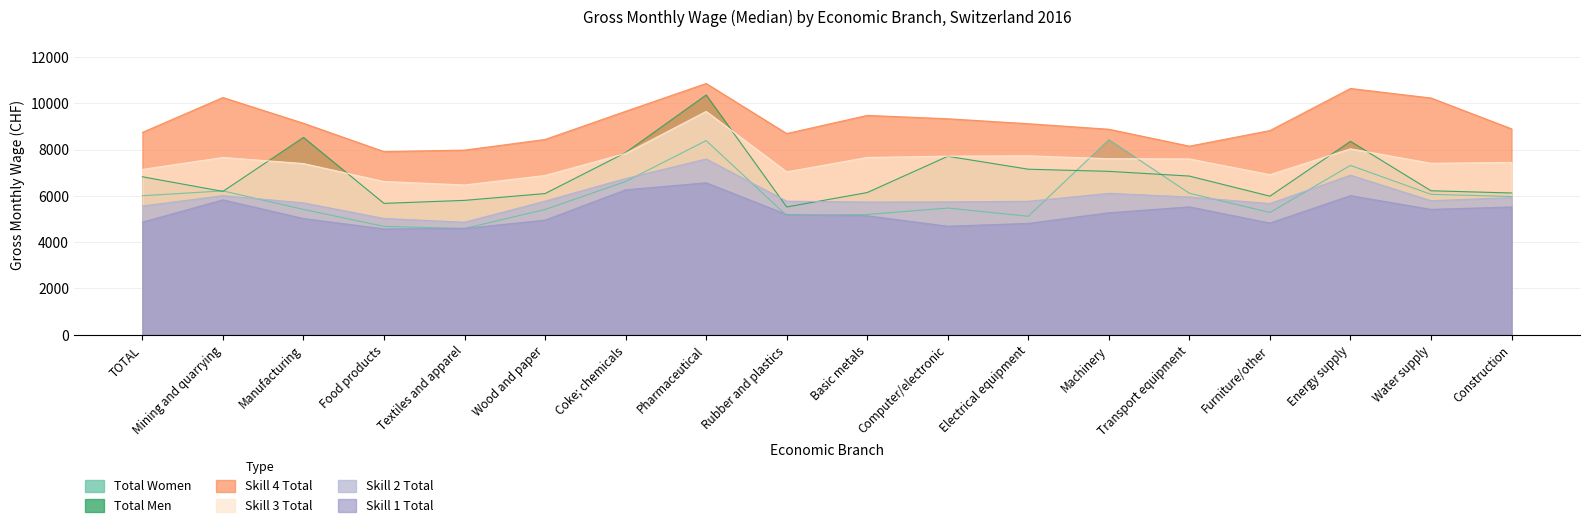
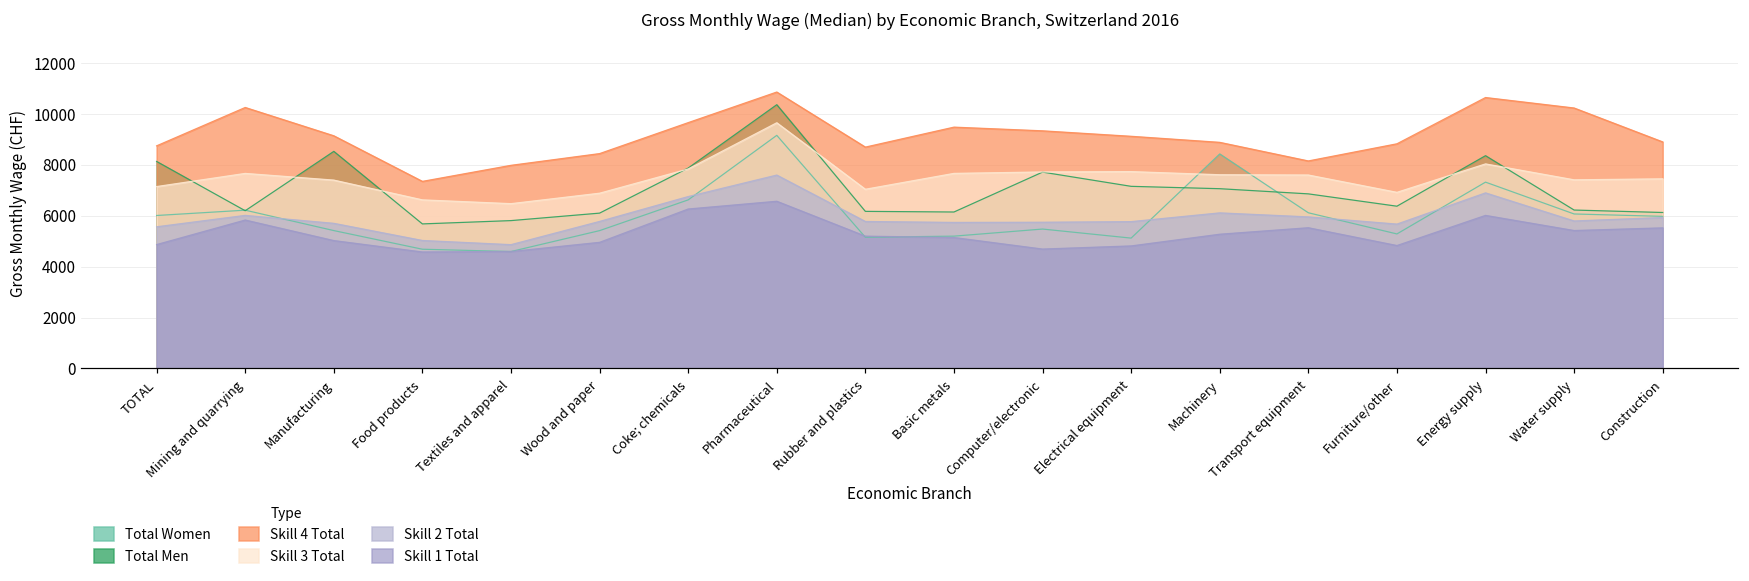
  {
    "Total Women": {
      "TOTAL": 6000,
      "Manufacturing": 5400,
      "Wood and paper": 5400,
      "Coke; chemicals": 6600,
-     "Pharmaceutical": 8400,
+     "Pharmaceutical": 9200,
      "Computer/electronic": 5500,
      "Electrical equipment": 5100,
      "Machinery": 8400,
      "Transport equipment": 6100,
      "Furniture/other": 5300,
      "Energy supply": 7300,
      "Water supply": 6100
    },
    "Total Men": {
-     "TOTAL": 6800,
+     "TOTAL": 8100,
      "Manufacturing": 8500,
      "Food products": 5700,
      "Textiles and apparel": 5800,
      "Wood and paper": 6100,
      "Pharmaceutical": 10400,
-     "Rubber and plastics": 5500,
+     "Rubber and plastics": 6200,
      "Basic metals": 6100,
      "Electrical equipment": 7200,
      "Machinery": 7100,
      "Transport equipment": 6900,
-     "Furniture/other": 6000,
+     "Furniture/other": 6400,
      "Energy supply": 8400,
      "Water supply": 6200,
      "Construction": 6100
    },
    "Skill 4 Total": {
      "TOTAL": 8700,
      "Mining and quarrying": 10300,
      "Manufacturing": 9100,
-     "Food products": 7900,
+     "Food products": 7400,
      "Textiles and apparel": 8000,
      "Wood and paper": 8400,
      "Coke; chemicals": 9700,
      "Pharmaceutical": 10900,
      "Rubber and plastics": 8700,
      "Basic metals": 9500,
      "Computer/electronic": 9300,
      "Electrical equipment": 9100,
      "Machinery": 8900,
      "Transport equipment": 8200,
      "Furniture/other": 8800,
      "Energy supply": 10600,
      "Water supply": 10200,
      "Construction": 8900
    },
    "Skill 3 Total": {
      "TOTAL": 7100,
      "Mining and quarrying": 7700,
      "Manufacturing": 7400,
      "Food products": 6600,
      "Textiles and apparel": 6500,
      "Wood and paper": 6900,
      "Pharmaceutical": 9700,
      "Rubber and plastics": 7000,
      "Basic metals": 7700,
      "Electrical equipment": 7700,
      "Machinery": 7600,
      "Transport equipment": 7600,
      "Furniture/other": 6900,
      "Energy supply": 8000,
      "Water supply": 7400,
      "Construction": 7500
    }
  }
